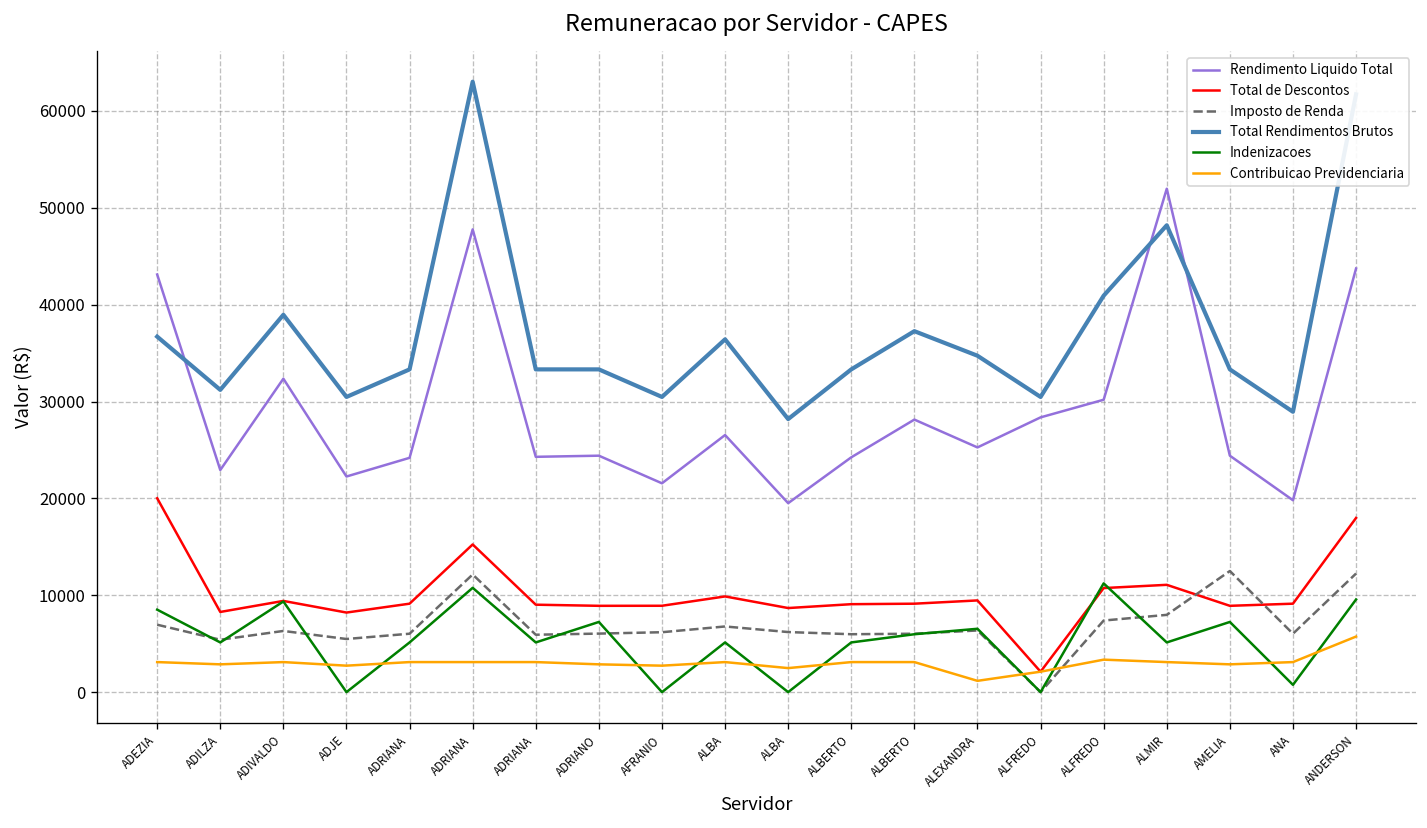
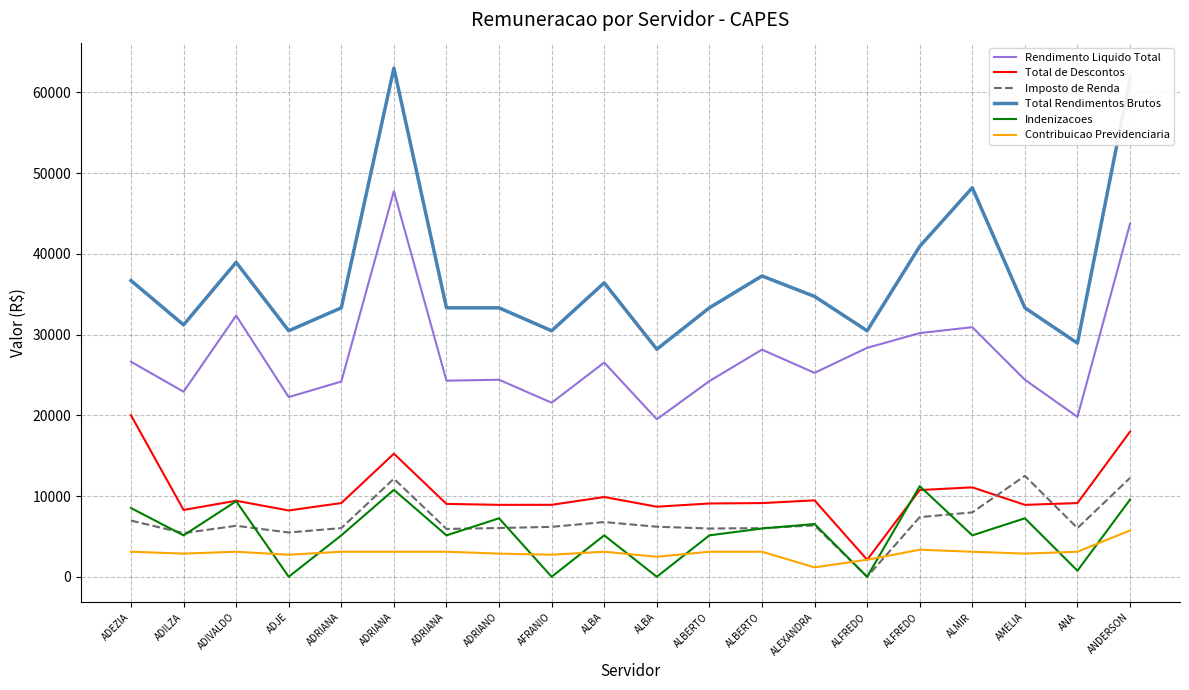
  {
    "Rendimento Liquido Total": {
-     "ADEZIA": 43000,
+     "ADEZIA": 27000,
      "ADILZA": 23000,
      "ADIVALDO": 32000,
      "ADJE": 22000,
      "ADRIANO": 24000,
      "AFRANIO": 22000,
      "ALEXANDRA": 25000,
-     "ALMIR": 52000,
+     "ALMIR": 31000,
      "AMELIA": 24000,
      "ANA": 20000,
      "ANDERSON": 44000
    },
    "Total de Descontos": {
      "ADEZIA": 20000,
      "ADILZA": 8000,
      "ADJE": 8000,
      "ADRIANO": 9000,
      "AFRANIO": 9000,
      "ALEXANDRA": 9000,
      "ALMIR": 11000,
      "AMELIA": 9000,
      "ANA": 9000,
      "ANDERSON": 18000
    },
    "Imposto de Renda": {
      "ADEZIA": 7000,
      "ADIVALDO": 6000,
      "ADJE": 5000,
      "ADRIANO": 6000,
      "AFRANIO": 6000,
      "ALMIR": 8000,
      "AMELIA": 13000,
      "ANA": 6000,
      "ANDERSON": 12000
    },
    "Total Rendimentos Brutos": {
      "ADEZIA": 37000,
      "ADILZA": 31000,
      "ADIVALDO": 39000,
      "ADJE": 30000,
      "ADRIANO": 33000,
      "AFRANIO": 30000,
      "ALEXANDRA": 35000,
      "ALMIR": 48000,
      "AMELIA": 33000,
      "ANA": 29000
    },
    "Indenizacoes": {
      "ADEZIA": 9000,
      "ADJE": 0,
      "ADRIANO": 7000,
      "AFRANIO": 0,
      "ALMIR": 5000,
      "AMELIA": 7000,
      "ANA": 1000,
      "ANDERSON": 10000
    },
    "Contribuicao Previdenciaria": {
      "ADEZIA": 3000,
      "ADILZA": 3000,
      "ADIVALDO": 3000,
      "ADJE": 3000,
      "ADRIANO": 3000,
      "AFRANIO": 3000,
      "ALEXANDRA": 1000,
      "ALMIR": 3000,
      "AMELIA": 3000,
      "ANA": 3000,
      "ANDERSON": 6000
    }
  }
